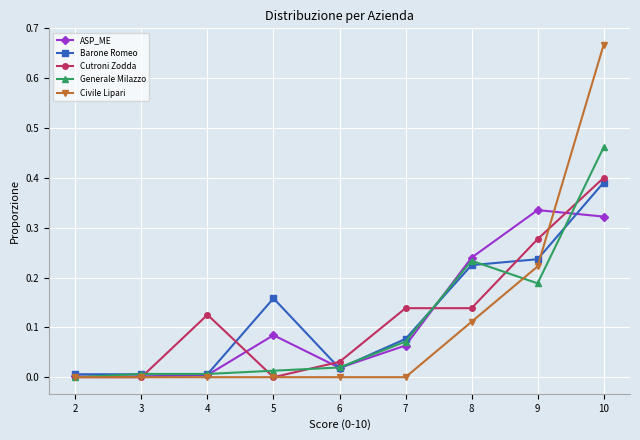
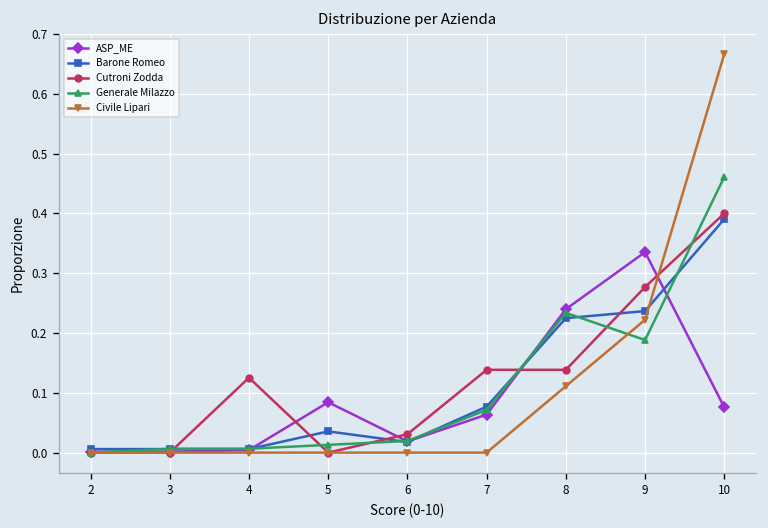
  {
    "ASP_ME": {
      "5": 0.08,
      "7": 0.06,
      "8": 0.24,
      "9": 0.34,
-     "10": 0.32
+     "10": 0.08
    },
    "Barone Romeo": {
-     "5": 0.16,
+     "5": 0.04,
      "7": 0.08,
      "8": 0.22,
      "9": 0.24,
      "10": 0.39
    },
    "Cutroni Zodda": {
      "4": 0.13,
      "6": 0.03,
      "7": 0.14,
      "8": 0.14,
      "9": 0.28,
      "10": 0.40
    },
    "Generale Milazzo": {
      "5": 0.01,
      "7": 0.07,
      "8": 0.23,
      "9": 0.19,
      "10": 0.46
    },
    "Civile Lipari": {
      "6": 0.00,
      "7": 0.00,
      "8": 0.11,
      "9": 0.22,
      "10": 0.67
    }
  }
